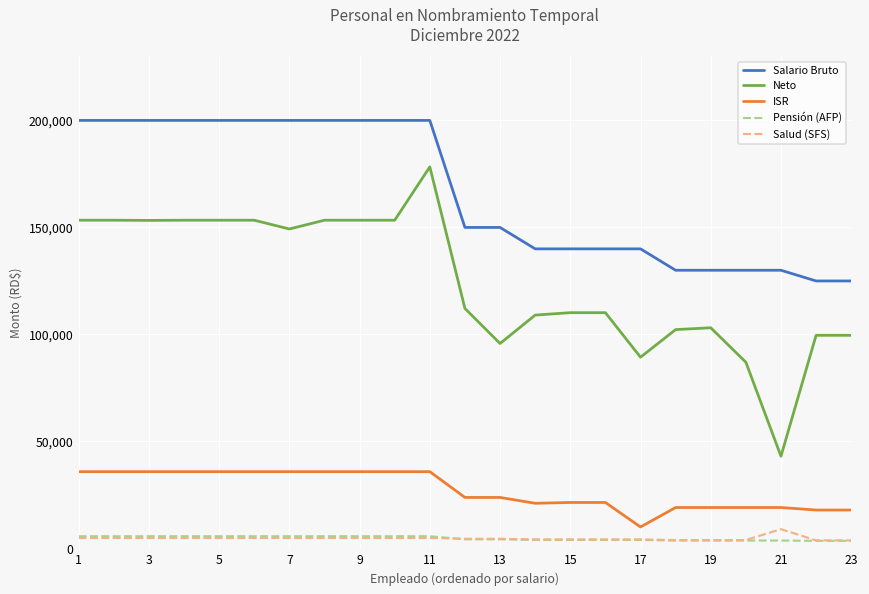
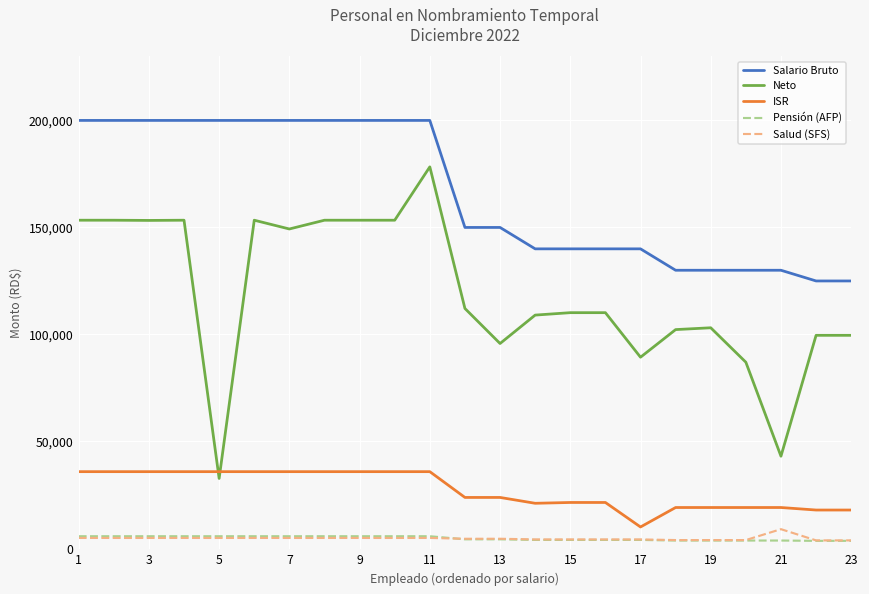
  {
    "Salario Bruto": {
      "1": "200,000",
      "3": "200,000",
      "5": "200,000",
      "7": "200,000",
      "9": "200,000",
      "11": "200,000",
      "13": "150,000",
      "15": "140,000",
      "17": "140,000",
      "19": "130,000",
      "21": "130,000",
      "23": "125,000"
    },
    "Neto": {
      "1": "153,000",
      "3": "153,000",
-     "5": "153,000",
+     "5": "33,000",
      "7": "149,000",
      "9": "153,000",
      "11": "178,000",
      "13": "96,000",
      "15": "110,000",
      "17": "89,000",
      "19": "103,000",
      "21": "43,000",
      "23": "100,000"
    },
    "ISR": {
      "1": "36,000",
      "3": "36,000",
      "5": "36,000",
      "7": "36,000",
      "9": "36,000",
      "11": "36,000",
      "13": "24,000",
      "15": "22,000",
      "17": "10,000",
      "19": "19,000",
      "21": "19,000",
      "23": "18,000"
    },
    "Pensión (AFP)": {
      "21": "4,000"
    },
    "Salud (SFS)": {
      "21": "9,000"
    }
  }
